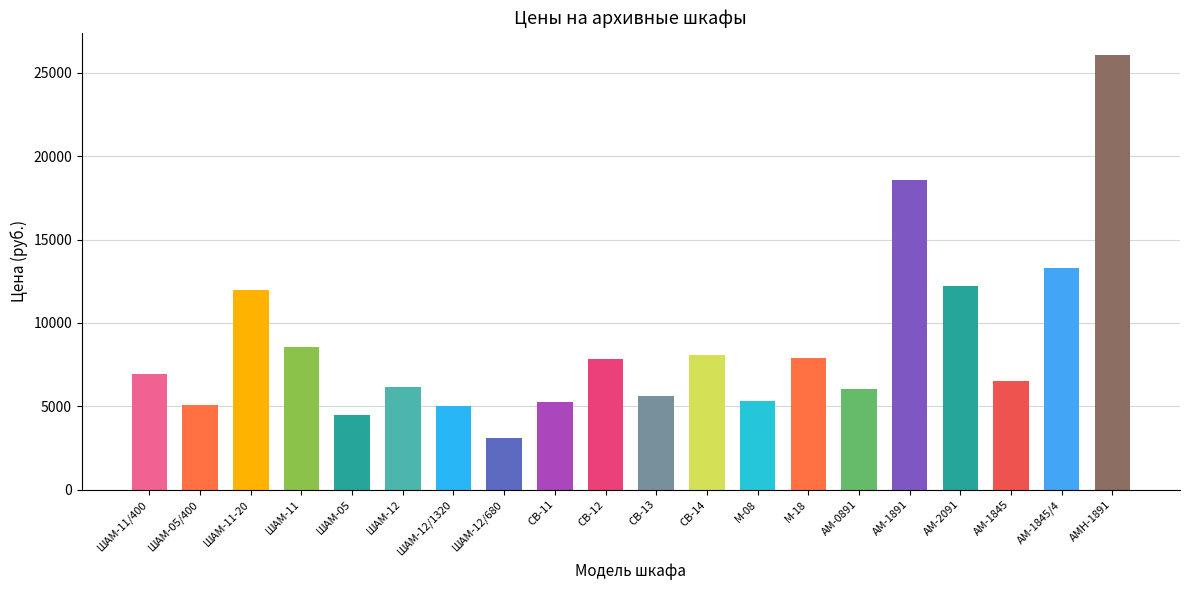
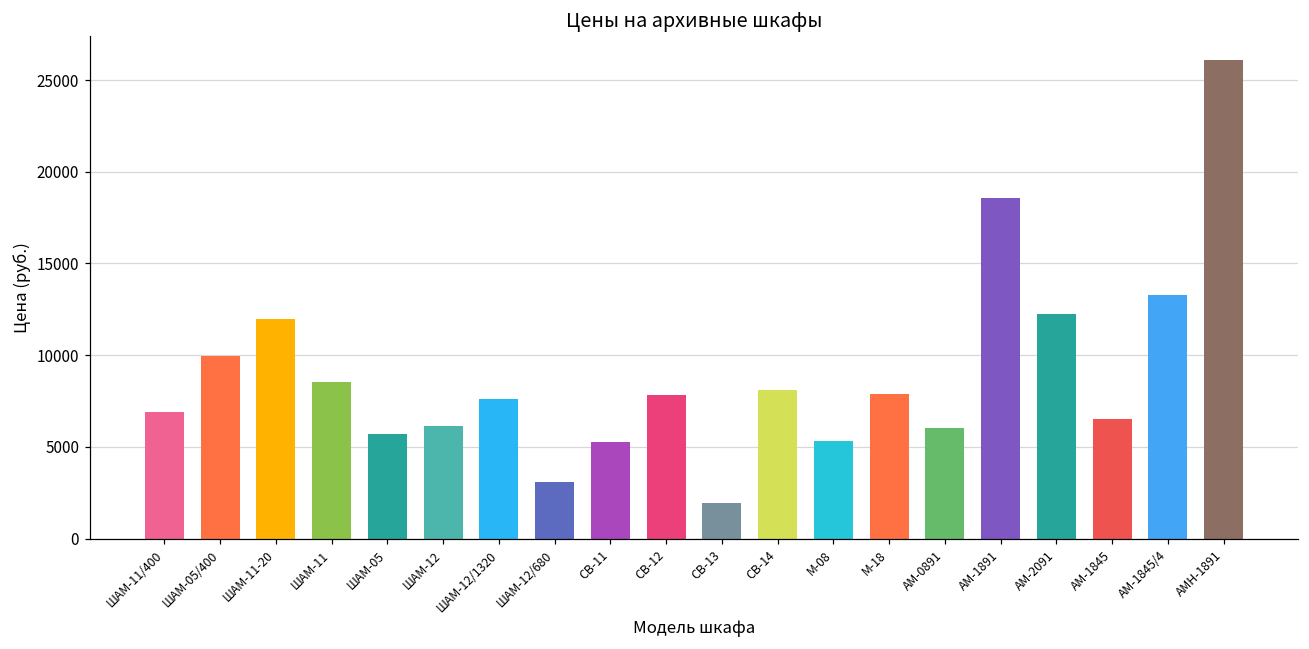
  {
    "ШАМ-11/400": 6900,
-   "ШАМ-05/400": 5100,
+   "ШАМ-05/400": 10000,
    "ШАМ-11-20": 12000,
    "ШАМ-11": 8500,
-   "ШАМ-05": 4500,
+   "ШАМ-05": 5700,
    "ШАМ-12": 6100,
-   "ШАМ-12/1320": 5000,
+   "ШАМ-12/1320": 7600,
    "ШАМ-12/680": 3100,
    "СВ-11": 5300,
    "СВ-12": 7900,
-   "СВ-13": 5600,
+   "СВ-13": 2000,
    "СВ-14": 8100,
    "М-08": 5300,
    "М-18": 7900,
    "АМ-0891": 6000,
    "АМ-1891": 18600,
    "АМ-2091": 12200,
    "АМ-1845": 6500,
    "АМ-1845/4": 13300,
    "АМН-1891": 26100
  }
